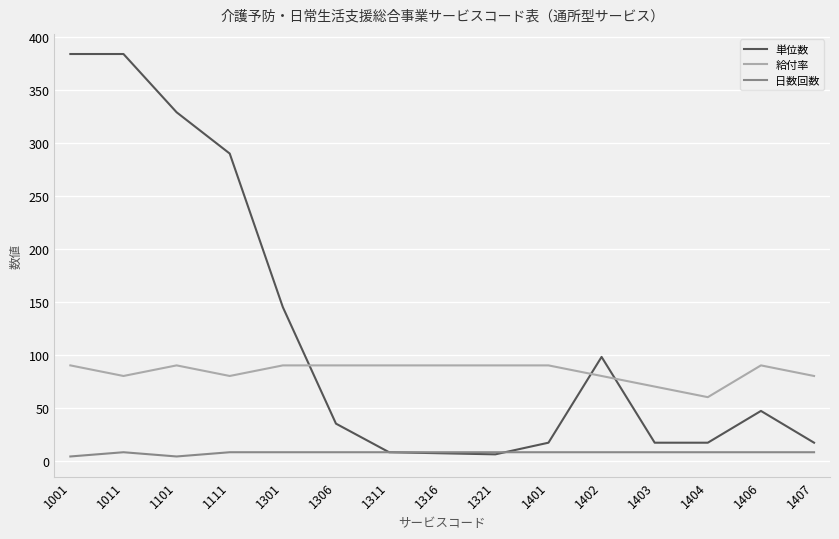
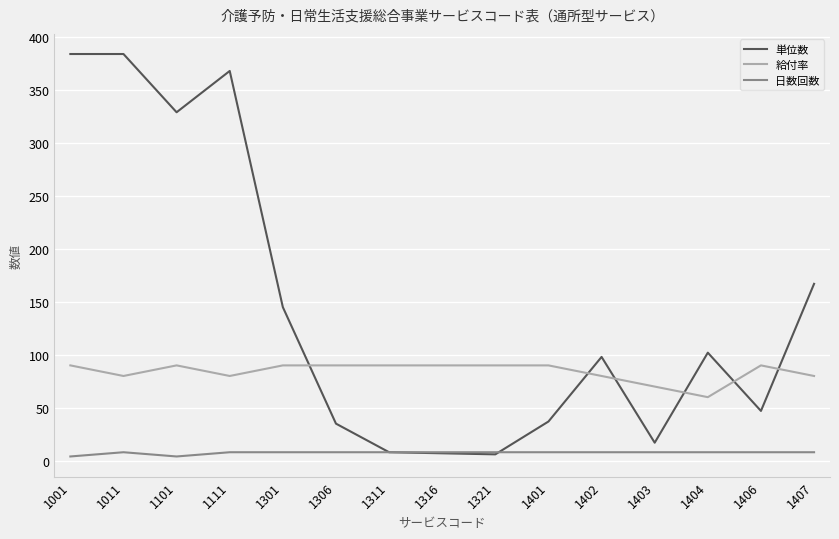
  {
    "単位数": {
      "1001": 384,
      "1011": 384,
      "1101": 329,
-     "1111": 290,
+     "1111": 368,
      "1301": 145,
      "1306": 35,
-     "1401": 17,
+     "1401": 37,
      "1402": 98,
      "1403": 17,
-     "1404": 17,
+     "1404": 102,
      "1406": 47,
-     "1407": 17
+     "1407": 167
    }
  }
